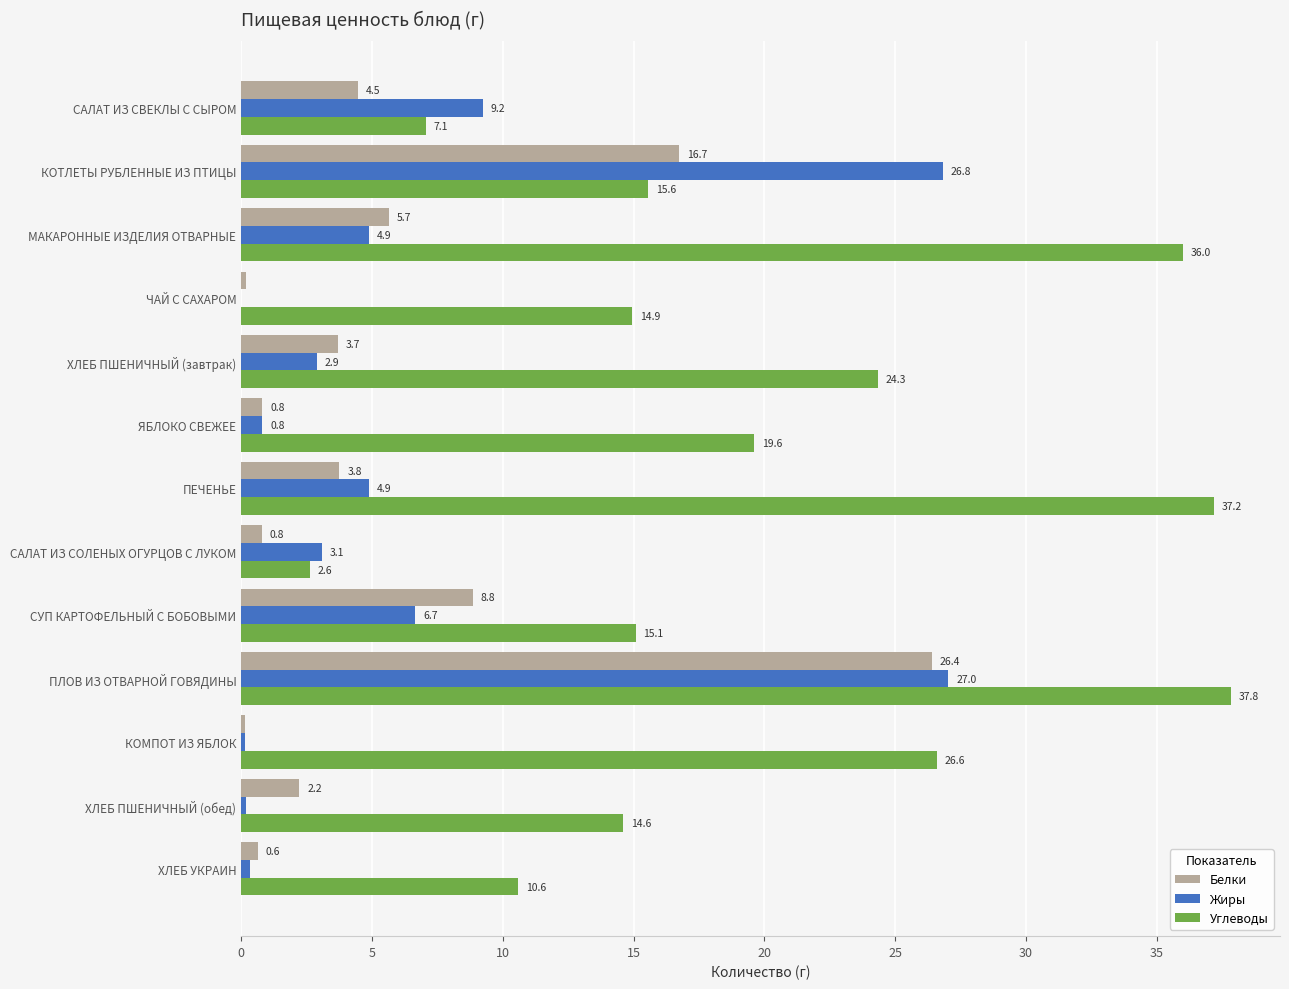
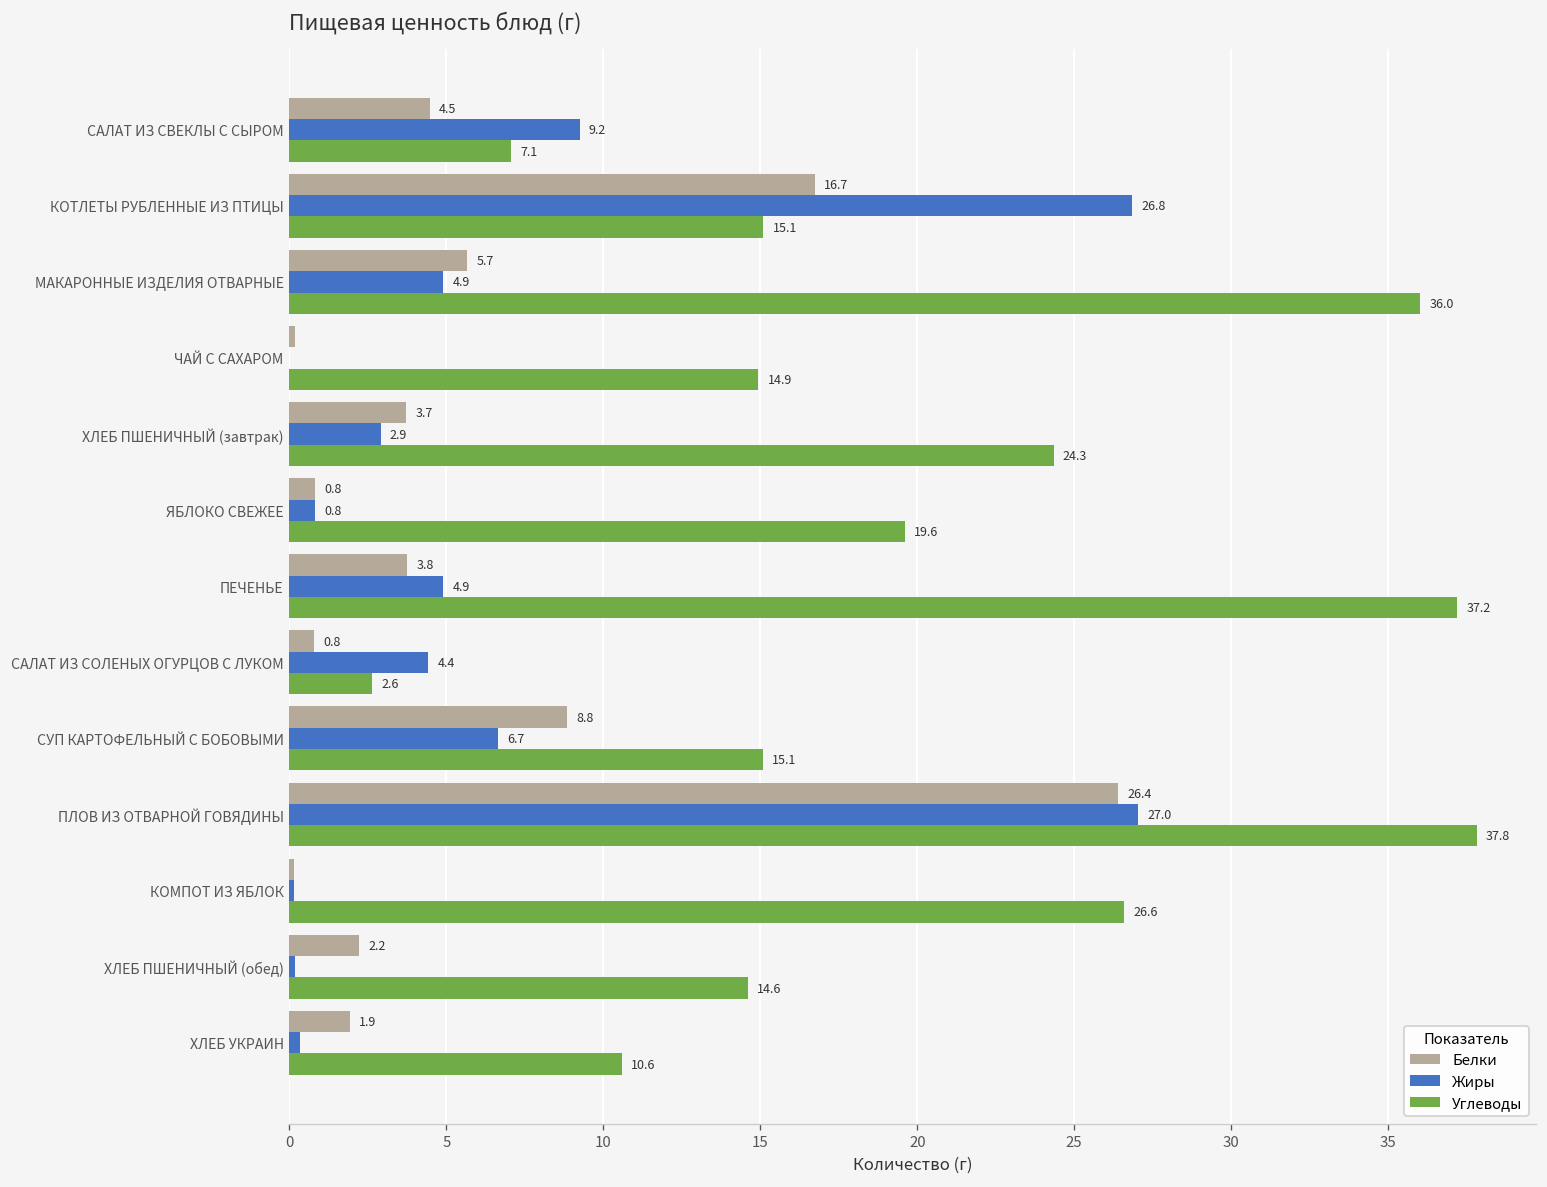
  {
    "Белки": {
      "САЛАТ ИЗ СВЕКЛЫ С СЫРОМ": 4.5,
      "КОТЛЕТЫ РУБЛЕННЫЕ ИЗ ПТИЦЫ": 16.7,
      "МАКАРОННЫЕ ИЗДЕЛИЯ ОТВАРНЫЕ": 5.7,
      "ХЛЕБ ПШЕНИЧНЫЙ (завтрак)": 3.7,
      "ЯБЛОКО СВЕЖЕЕ": 0.8,
      "ПЕЧЕНЬЕ": 3.8,
      "САЛАТ ИЗ СОЛЕНЫХ ОГУРЦОВ С ЛУКОМ": 0.8,
      "СУП КАРТОФЕЛЬНЫЙ С БОБОВЫМИ": 8.8,
      "ПЛОВ ИЗ ОТВАРНОЙ ГОВЯДИНЫ": 26.4,
      "ХЛЕБ ПШЕНИЧНЫЙ (обед)": 2.2,
-     "ХЛЕБ УКРАИН": 0.6
+     "ХЛЕБ УКРАИН": 1.9
    },
    "Жиры": {
      "САЛАТ ИЗ СВЕКЛЫ С СЫРОМ": 9.2,
      "КОТЛЕТЫ РУБЛЕННЫЕ ИЗ ПТИЦЫ": 26.8,
      "МАКАРОННЫЕ ИЗДЕЛИЯ ОТВАРНЫЕ": 4.9,
      "ХЛЕБ ПШЕНИЧНЫЙ (завтрак)": 2.9,
      "ЯБЛОКО СВЕЖЕЕ": 0.8,
      "ПЕЧЕНЬЕ": 4.9,
-     "САЛАТ ИЗ СОЛЕНЫХ ОГУРЦОВ С ЛУКОМ": 3.1,
+     "САЛАТ ИЗ СОЛЕНЫХ ОГУРЦОВ С ЛУКОМ": 4.4,
      "СУП КАРТОФЕЛЬНЫЙ С БОБОВЫМИ": 6.7,
      "ПЛОВ ИЗ ОТВАРНОЙ ГОВЯДИНЫ": 27.0
    },
    "Углеводы": {
      "САЛАТ ИЗ СВЕКЛЫ С СЫРОМ": 7.1,
-     "КОТЛЕТЫ РУБЛЕННЫЕ ИЗ ПТИЦЫ": 15.6,
+     "КОТЛЕТЫ РУБЛЕННЫЕ ИЗ ПТИЦЫ": 15.1,
      "МАКАРОННЫЕ ИЗДЕЛИЯ ОТВАРНЫЕ": 36.0,
      "ЧАЙ С САХАРОМ": 14.9,
      "ХЛЕБ ПШЕНИЧНЫЙ (завтрак)": 24.3,
      "ЯБЛОКО СВЕЖЕЕ": 19.6,
      "ПЕЧЕНЬЕ": 37.2,
      "САЛАТ ИЗ СОЛЕНЫХ ОГУРЦОВ С ЛУКОМ": 2.6,
      "СУП КАРТОФЕЛЬНЫЙ С БОБОВЫМИ": 15.1,
      "ПЛОВ ИЗ ОТВАРНОЙ ГОВЯДИНЫ": 37.8,
      "КОМПОТ ИЗ ЯБЛОК": 26.6,
      "ХЛЕБ ПШЕНИЧНЫЙ (обед)": 14.6,
      "ХЛЕБ УКРАИН": 10.6
    }
  }
